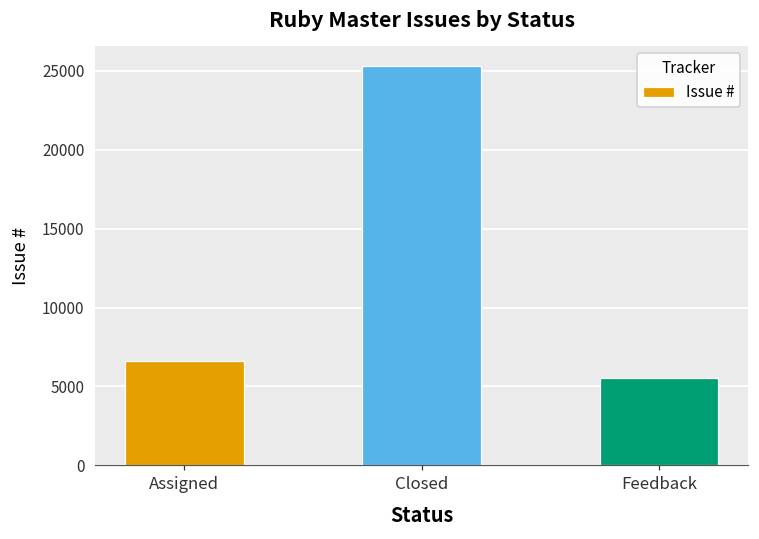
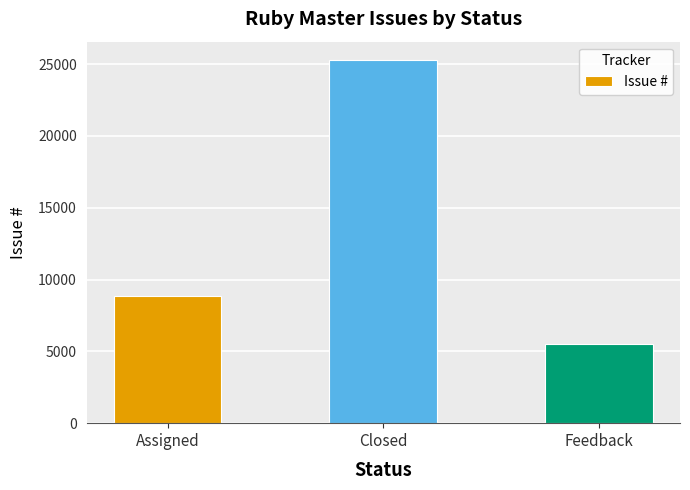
  {
-   "Assigned": 6600,
+   "Assigned": 8900,
    "Closed": 25300,
    "Feedback": 5500
  }
